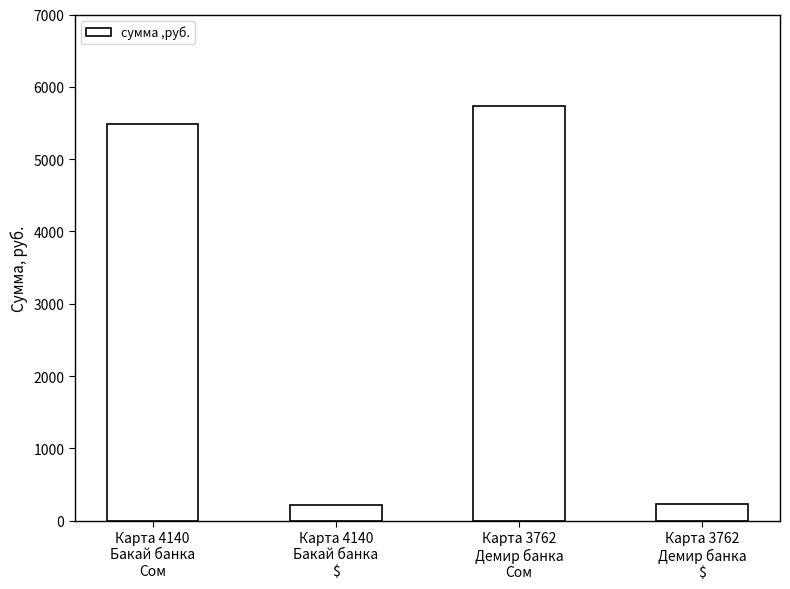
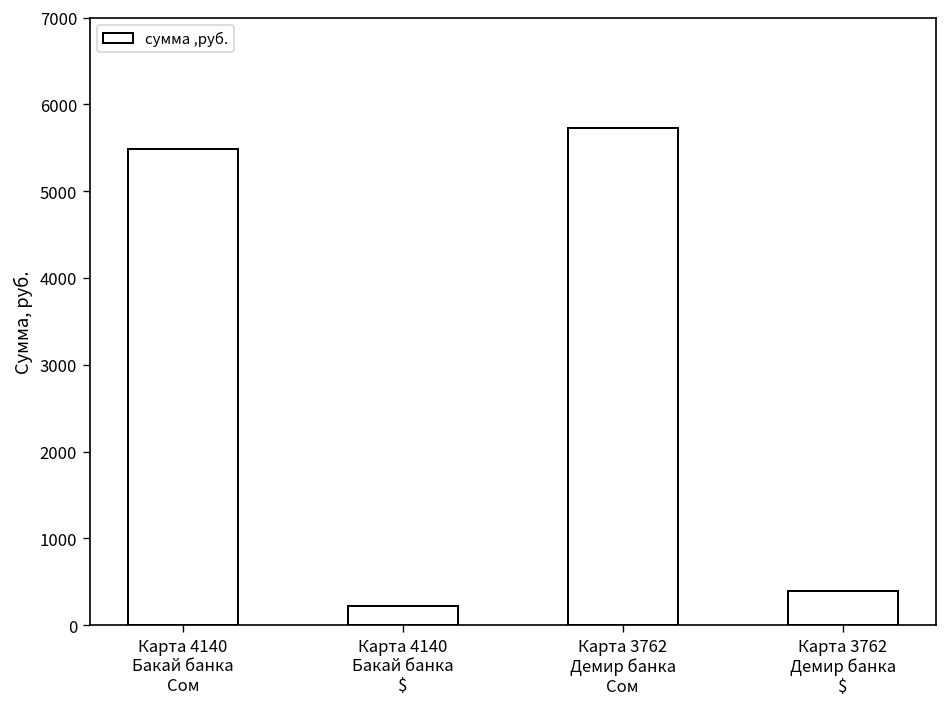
  {
    "Карта 4140 Бакай банка Сом": 5500,
    "Карта 4140 Бакай банка $": 200,
    "Карта 3762 Демир банка Сом": 5700,
-   "Карта 3762 Демир банка $": 200
+   "Карта 3762 Демир банка $": 400
  }
